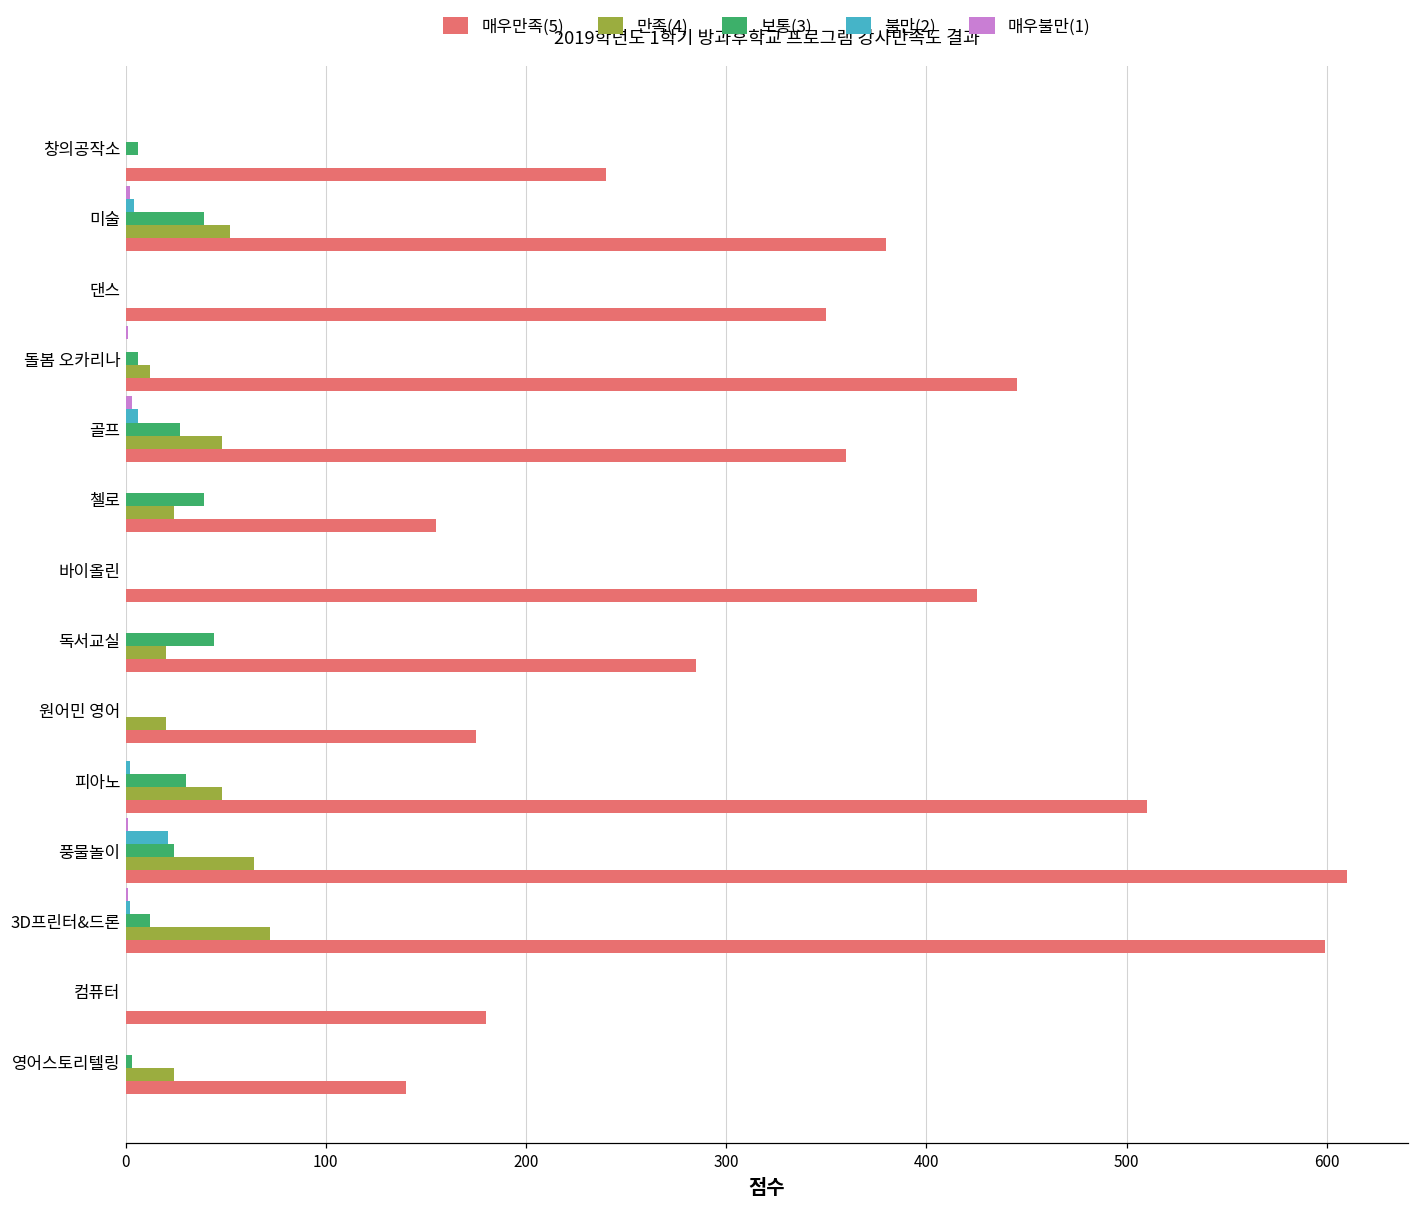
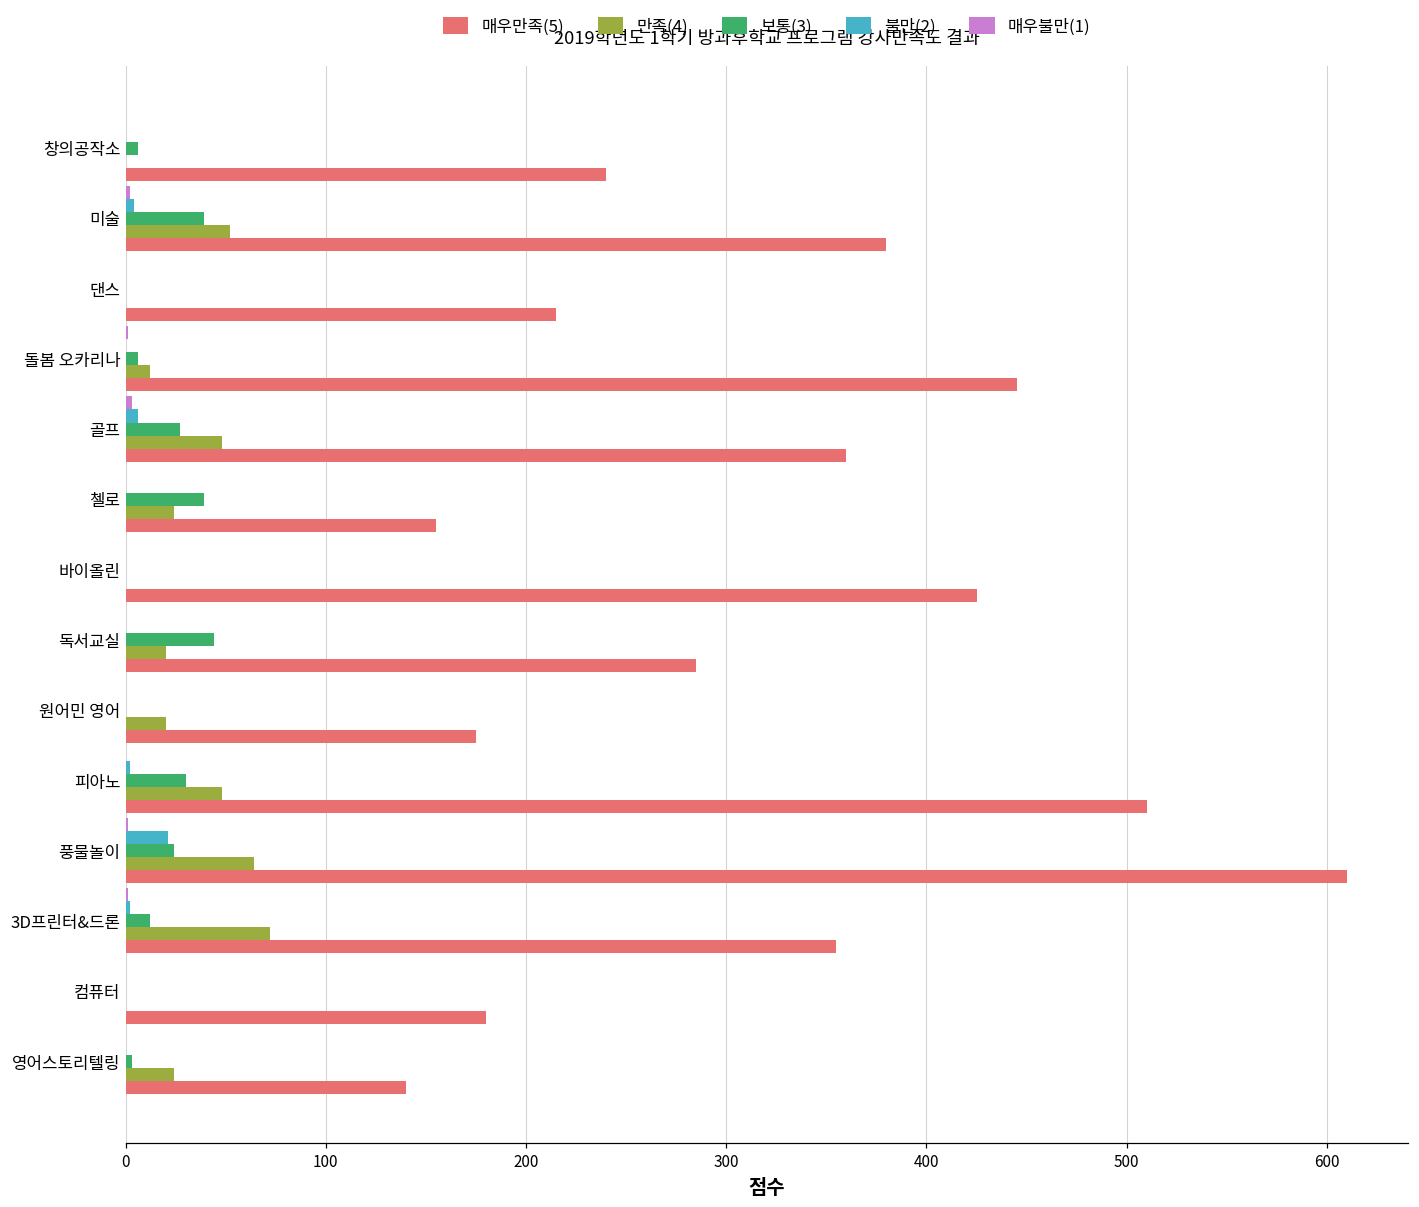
  {
    "매우만족(5)": {
      "창의공작소": 240,
      "미술": 380,
-     "댄스": 350,
+     "댄스": 215,
      "돌봄 오카리나": 445,
      "골프": 360,
      "첼로": 155,
      "바이올린": 425,
      "독서교실": 285,
      "원어민 영어": 175,
      "피아노": 510,
      "풍물놀이": 610,
-     "3D프린터&드론": 599,
+     "3D프린터&드론": 355,
      "컴퓨터": 180,
      "영어스토리텔링": 140
    },
    "만족(4)": {
      "창의공작소": 0,
      "미술": 52,
      "댄스": 0,
      "돌봄 오카리나": 12,
      "골프": 48,
      "첼로": 24,
      "바이올린": 0,
      "독서교실": 20,
      "원어민 영어": 20,
      "피아노": 48,
      "풍물놀이": 64,
      "3D프린터&드론": 72,
      "컴퓨터": 0,
      "영어스토리텔링": 24
    },
    "보통(3)": {
      "창의공작소": 6,
      "미술": 39,
      "댄스": 0,
      "돌봄 오카리나": 6,
      "골프": 27,
      "첼로": 39,
      "바이올린": 0,
      "독서교실": 44,
      "원어민 영어": 0,
      "피아노": 30,
      "풍물놀이": 24,
      "3D프린터&드론": 12,
      "컴퓨터": 0,
      "영어스토리텔링": 3
    },
    "불만(2)": {
      "창의공작소": 0,
      "미술": 4,
      "댄스": 0,
      "돌봄 오카리나": 0,
      "골프": 6,
      "첼로": 0,
      "바이올린": 0,
      "독서교실": 0,
      "원어민 영어": 0,
      "피아노": 2,
      "풍물놀이": 21,
      "3D프린터&드론": 2,
      "컴퓨터": 0,
      "영어스토리텔링": 0
    },
    "매우불만(1)": {
      "창의공작소": 0,
      "미술": 2,
      "댄스": 0,
      "골프": 3,
      "첼로": 0,
      "바이올린": 0,
      "독서교실": 0,
      "원어민 영어": 0,
      "피아노": 0,
      "컴퓨터": 0,
      "영어스토리텔링": 0
    }
  }
